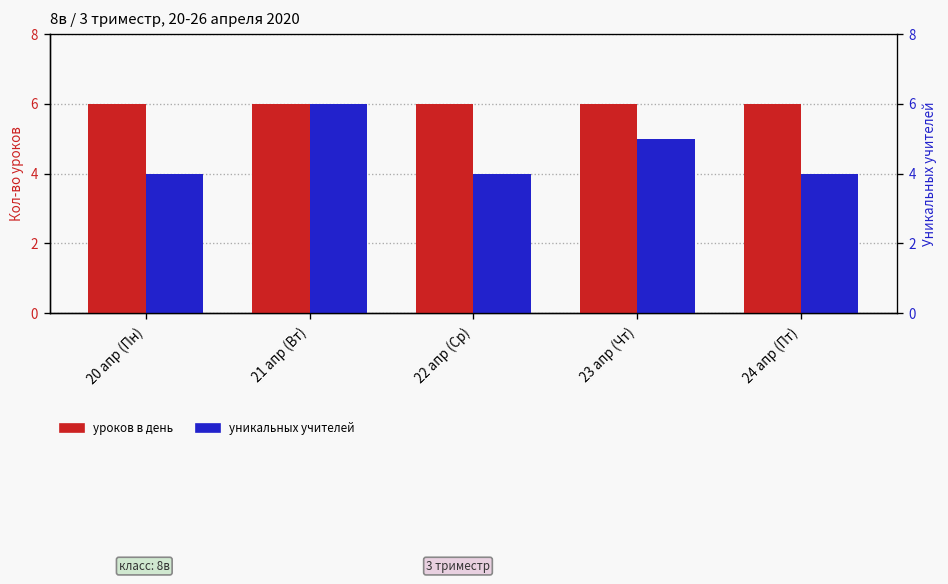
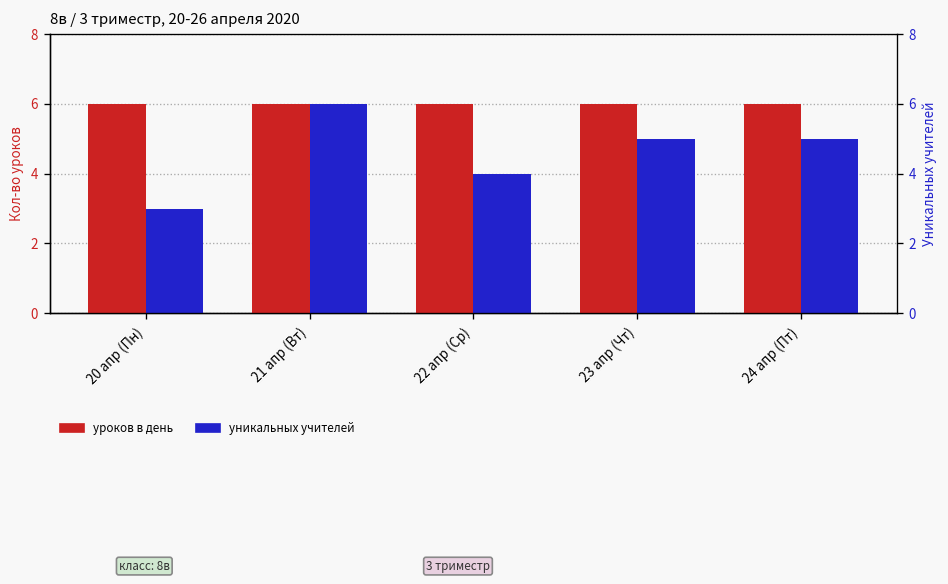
  {
    "уроков в день": {
      "20 апр (Пн)": 6,
      "21 апр (Вт)": 6,
      "22 апр (Ср)": 6,
      "23 апр (Чт)": 6,
      "24 апр (Пт)": 6
    },
    "уникальных учителей": {
-     "20 апр (Пн)": 4,
+     "20 апр (Пн)": 3,
      "21 апр (Вт)": 6,
      "22 апр (Ср)": 4,
      "23 апр (Чт)": 5,
-     "24 апр (Пт)": 4
+     "24 апр (Пт)": 5
    }
  }
